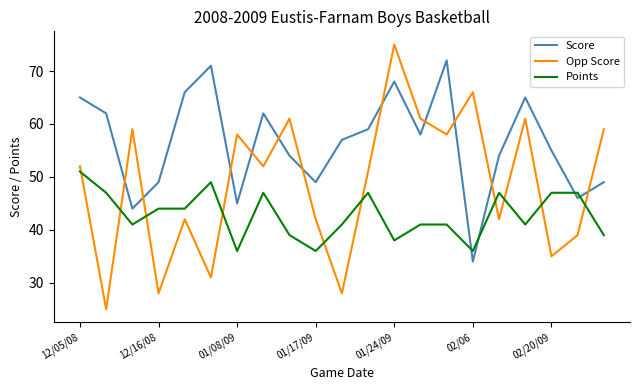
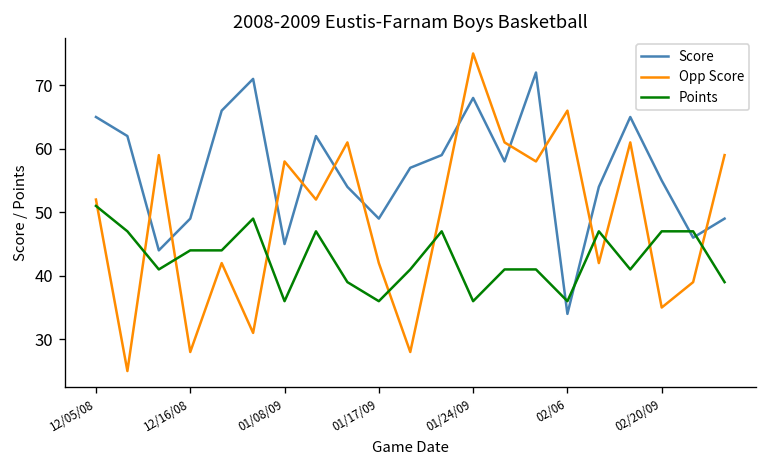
  {
    "Score": {
      "12/05/08": 65,
      "12/16/08": 49,
      "01/08/09": 45,
      "01/17/09": 49,
      "01/24/09": 68,
      "02/06": 34,
      "02/20/09": 55
    },
    "Opp Score": {
      "12/05/08": 52,
      "12/16/08": 28,
      "01/08/09": 58,
      "01/17/09": 42,
      "01/24/09": 75,
      "02/06": 66,
      "02/20/09": 35
    },
    "Points": {
      "12/05/08": 51,
      "12/16/08": 44,
      "01/08/09": 36,
      "01/17/09": 36,
-     "01/24/09": 38,
+     "01/24/09": 36,
      "02/06": 36,
      "02/20/09": 47
    }
  }
